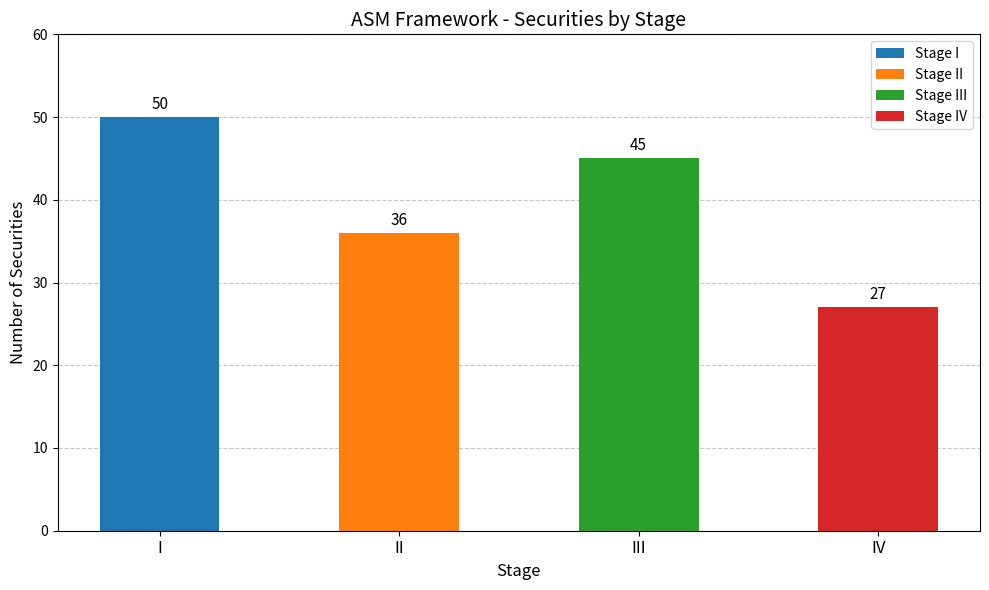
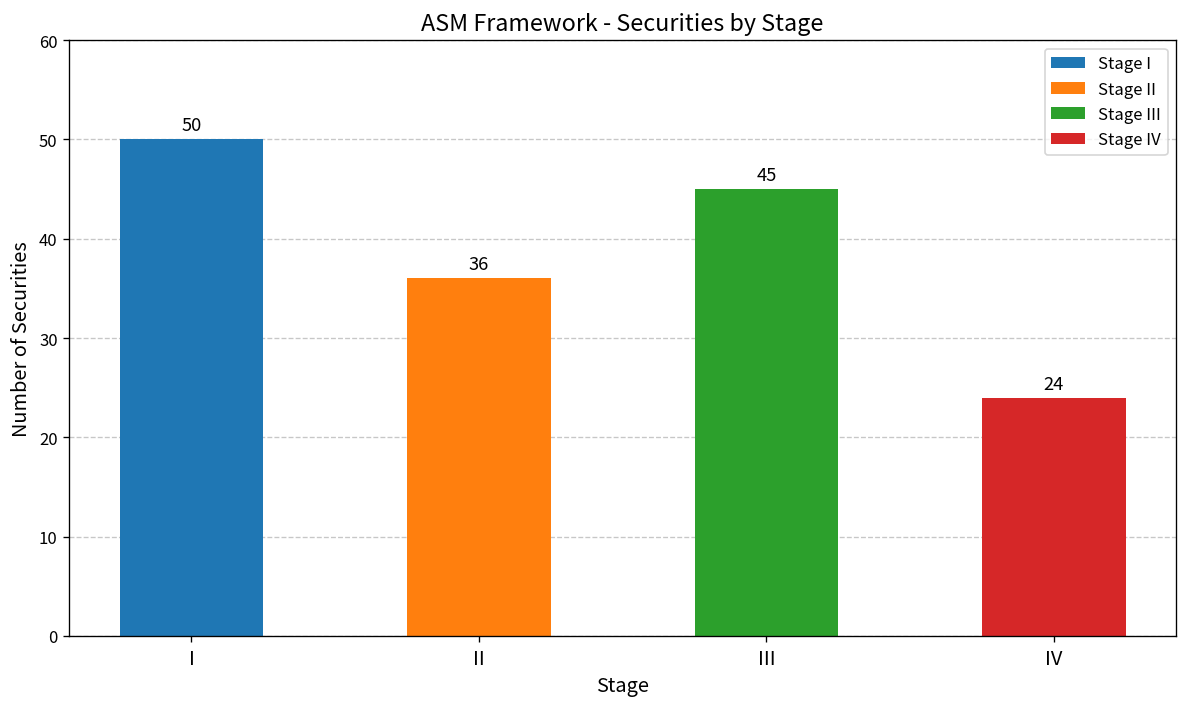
  {
    "I": 50,
    "II": 36,
    "III": 45,
-   "IV": 27
+   "IV": 24
  }
